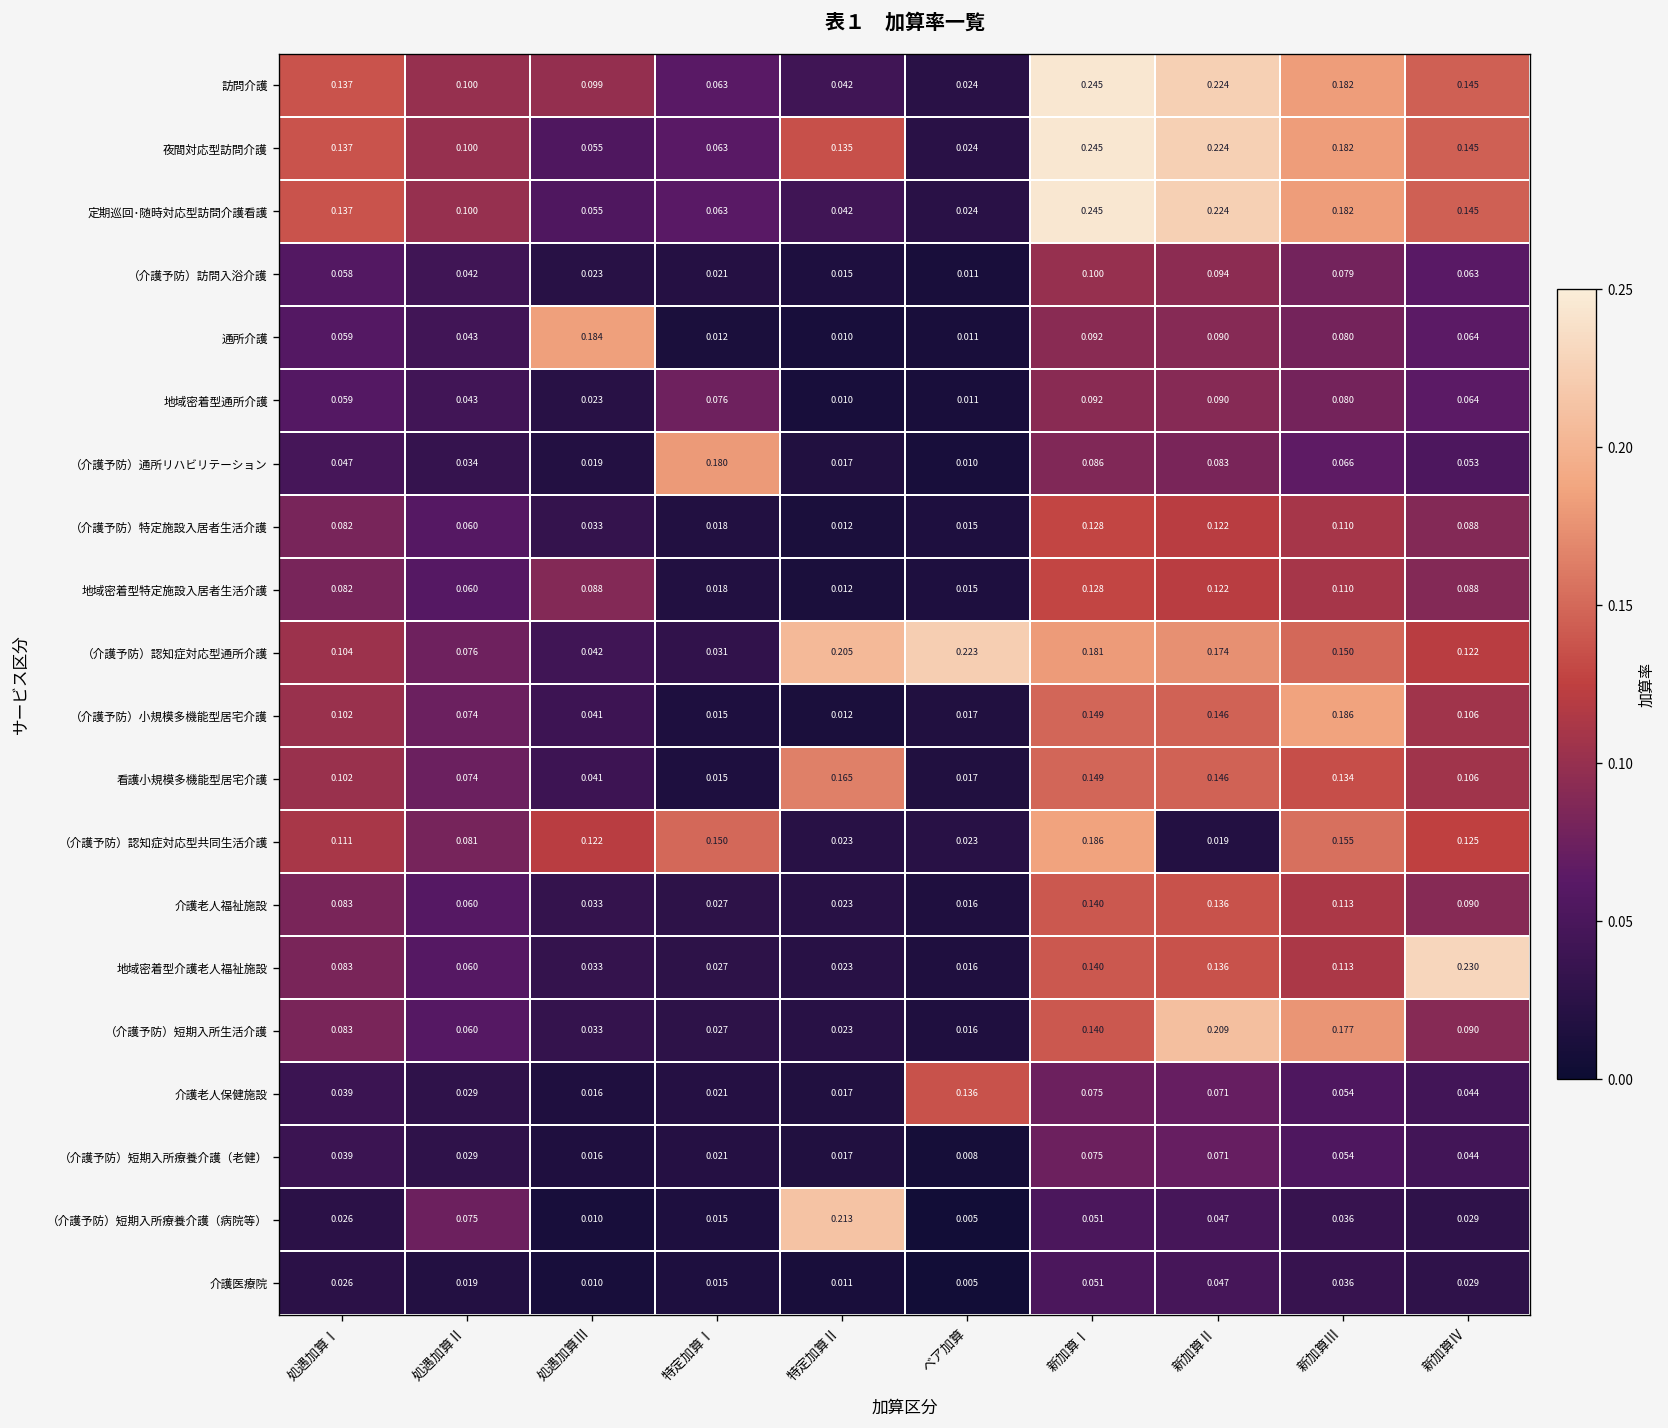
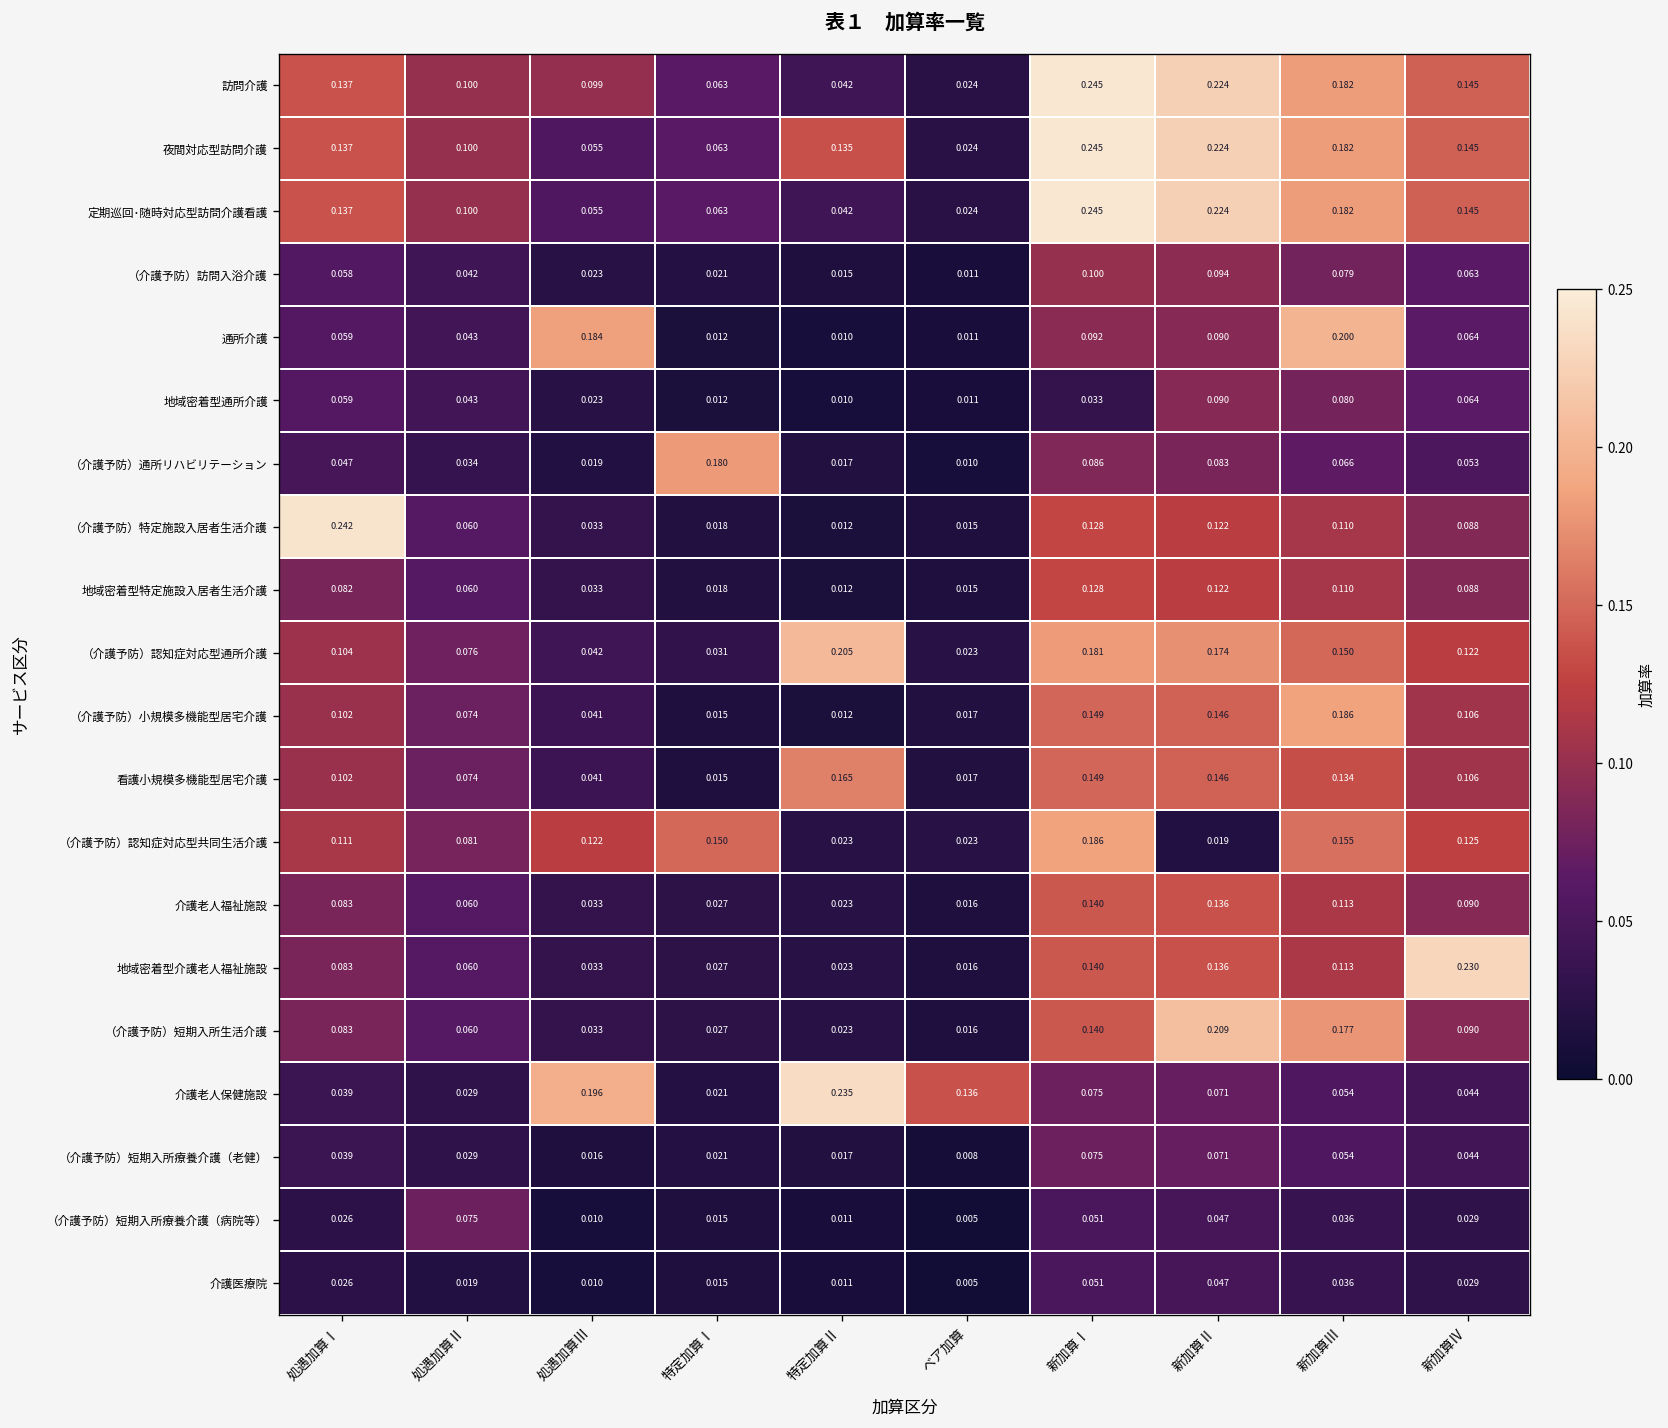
  {
    "訪問介護": {
      "処遇加算Ⅰ": 0.137,
      "処遇加算Ⅱ": 0.100,
      "処遇加算Ⅲ": 0.099,
      "特定加算Ⅰ": 0.063,
      "特定加算Ⅱ": 0.042,
      "ベア加算": 0.024,
      "新加算Ⅰ": 0.245,
      "新加算Ⅱ": 0.224,
      "新加算Ⅲ": 0.182,
      "新加算Ⅳ": 0.145
    },
    "夜間対応型訪問介護": {
      "処遇加算Ⅰ": 0.137,
      "処遇加算Ⅱ": 0.100,
      "処遇加算Ⅲ": 0.055,
      "特定加算Ⅰ": 0.063,
      "特定加算Ⅱ": 0.135,
      "ベア加算": 0.024,
      "新加算Ⅰ": 0.245,
      "新加算Ⅱ": 0.224,
      "新加算Ⅲ": 0.182,
      "新加算Ⅳ": 0.145
    },
    "定期巡回･随時対応型訪問介護看護": {
      "処遇加算Ⅰ": 0.137,
      "処遇加算Ⅱ": 0.100,
      "処遇加算Ⅲ": 0.055,
      "特定加算Ⅰ": 0.063,
      "特定加算Ⅱ": 0.042,
      "ベア加算": 0.024,
      "新加算Ⅰ": 0.245,
      "新加算Ⅱ": 0.224,
      "新加算Ⅲ": 0.182,
      "新加算Ⅳ": 0.145
    },
    "（介護予防）訪問入浴介護": {
      "処遇加算Ⅰ": 0.058,
      "処遇加算Ⅱ": 0.042,
      "処遇加算Ⅲ": 0.023,
      "特定加算Ⅰ": 0.021,
      "特定加算Ⅱ": 0.015,
      "ベア加算": 0.011,
      "新加算Ⅰ": 0.100,
      "新加算Ⅱ": 0.094,
      "新加算Ⅲ": 0.079,
      "新加算Ⅳ": 0.063
    },
    "通所介護": {
      "処遇加算Ⅰ": 0.059,
      "処遇加算Ⅱ": 0.043,
      "処遇加算Ⅲ": 0.184,
      "特定加算Ⅰ": 0.012,
      "特定加算Ⅱ": 0.010,
      "ベア加算": 0.011,
      "新加算Ⅰ": 0.092,
      "新加算Ⅱ": 0.090,
-     "新加算Ⅲ": 0.080,
+     "新加算Ⅲ": 0.200,
      "新加算Ⅳ": 0.064
    },
    "地域密着型通所介護": {
      "処遇加算Ⅰ": 0.059,
      "処遇加算Ⅱ": 0.043,
      "処遇加算Ⅲ": 0.023,
-     "特定加算Ⅰ": 0.076,
+     "特定加算Ⅰ": 0.012,
      "特定加算Ⅱ": 0.010,
      "ベア加算": 0.011,
-     "新加算Ⅰ": 0.092,
+     "新加算Ⅰ": 0.033,
      "新加算Ⅱ": 0.090,
      "新加算Ⅲ": 0.080,
      "新加算Ⅳ": 0.064
    },
    "（介護予防）通所リハビリテーション": {
      "処遇加算Ⅰ": 0.047,
      "処遇加算Ⅱ": 0.034,
      "処遇加算Ⅲ": 0.019,
      "特定加算Ⅰ": 0.180,
      "特定加算Ⅱ": 0.017,
      "ベア加算": 0.010,
      "新加算Ⅰ": 0.086,
      "新加算Ⅱ": 0.083,
      "新加算Ⅲ": 0.066,
      "新加算Ⅳ": 0.053
    },
    "（介護予防）特定施設入居者生活介護": {
-     "処遇加算Ⅰ": 0.082,
+     "処遇加算Ⅰ": 0.242,
      "処遇加算Ⅱ": 0.060,
      "処遇加算Ⅲ": 0.033,
      "特定加算Ⅰ": 0.018,
      "特定加算Ⅱ": 0.012,
      "ベア加算": 0.015,
      "新加算Ⅰ": 0.128,
      "新加算Ⅱ": 0.122,
      "新加算Ⅲ": 0.110,
      "新加算Ⅳ": 0.088
    },
    "地域密着型特定施設入居者生活介護": {
      "処遇加算Ⅰ": 0.082,
      "処遇加算Ⅱ": 0.060,
-     "処遇加算Ⅲ": 0.088,
+     "処遇加算Ⅲ": 0.033,
      "特定加算Ⅰ": 0.018,
      "特定加算Ⅱ": 0.012,
      "ベア加算": 0.015,
      "新加算Ⅰ": 0.128,
      "新加算Ⅱ": 0.122,
      "新加算Ⅲ": 0.110,
      "新加算Ⅳ": 0.088
    },
    "（介護予防）認知症対応型通所介護": {
      "処遇加算Ⅰ": 0.104,
      "処遇加算Ⅱ": 0.076,
      "処遇加算Ⅲ": 0.042,
      "特定加算Ⅰ": 0.031,
      "特定加算Ⅱ": 0.205,
-     "ベア加算": 0.223,
+     "ベア加算": 0.023,
      "新加算Ⅰ": 0.181,
      "新加算Ⅱ": 0.174,
      "新加算Ⅲ": 0.150,
      "新加算Ⅳ": 0.122
    },
    "（介護予防）小規模多機能型居宅介護": {
      "処遇加算Ⅰ": 0.102,
      "処遇加算Ⅱ": 0.074,
      "処遇加算Ⅲ": 0.041,
      "特定加算Ⅰ": 0.015,
      "特定加算Ⅱ": 0.012,
      "ベア加算": 0.017,
      "新加算Ⅰ": 0.149,
      "新加算Ⅱ": 0.146,
      "新加算Ⅲ": 0.186,
      "新加算Ⅳ": 0.106
    },
    "看護小規模多機能型居宅介護": {
      "処遇加算Ⅰ": 0.102,
      "処遇加算Ⅱ": 0.074,
      "処遇加算Ⅲ": 0.041,
      "特定加算Ⅰ": 0.015,
      "特定加算Ⅱ": 0.165,
      "ベア加算": 0.017,
      "新加算Ⅰ": 0.149,
      "新加算Ⅱ": 0.146,
      "新加算Ⅲ": 0.134,
      "新加算Ⅳ": 0.106
    },
    "（介護予防）認知症対応型共同生活介護": {
      "処遇加算Ⅰ": 0.111,
      "処遇加算Ⅱ": 0.081,
      "処遇加算Ⅲ": 0.122,
      "特定加算Ⅰ": 0.150,
      "特定加算Ⅱ": 0.023,
      "ベア加算": 0.023,
      "新加算Ⅰ": 0.186,
      "新加算Ⅱ": 0.019,
      "新加算Ⅲ": 0.155,
      "新加算Ⅳ": 0.125
    },
    "介護老人福祉施設": {
      "処遇加算Ⅰ": 0.083,
      "処遇加算Ⅱ": 0.060,
      "処遇加算Ⅲ": 0.033,
      "特定加算Ⅰ": 0.027,
      "特定加算Ⅱ": 0.023,
      "ベア加算": 0.016,
      "新加算Ⅰ": 0.140,
      "新加算Ⅱ": 0.136,
      "新加算Ⅲ": 0.113,
      "新加算Ⅳ": 0.090
    },
    "地域密着型介護老人福祉施設": {
      "処遇加算Ⅰ": 0.083,
      "処遇加算Ⅱ": 0.060,
      "処遇加算Ⅲ": 0.033,
      "特定加算Ⅰ": 0.027,
      "特定加算Ⅱ": 0.023,
      "ベア加算": 0.016,
      "新加算Ⅰ": 0.140,
      "新加算Ⅱ": 0.136,
      "新加算Ⅲ": 0.113,
      "新加算Ⅳ": 0.230
    },
    "（介護予防）短期入所生活介護": {
      "処遇加算Ⅰ": 0.083,
      "処遇加算Ⅱ": 0.060,
      "処遇加算Ⅲ": 0.033,
      "特定加算Ⅰ": 0.027,
      "特定加算Ⅱ": 0.023,
      "ベア加算": 0.016,
      "新加算Ⅰ": 0.140,
      "新加算Ⅱ": 0.209,
      "新加算Ⅲ": 0.177,
      "新加算Ⅳ": 0.090
    },
    "介護老人保健施設": {
      "処遇加算Ⅰ": 0.039,
      "処遇加算Ⅱ": 0.029,
-     "処遇加算Ⅲ": 0.016,
+     "処遇加算Ⅲ": 0.196,
      "特定加算Ⅰ": 0.021,
-     "特定加算Ⅱ": 0.017,
+     "特定加算Ⅱ": 0.235,
      "ベア加算": 0.136,
      "新加算Ⅰ": 0.075,
      "新加算Ⅱ": 0.071,
      "新加算Ⅲ": 0.054,
      "新加算Ⅳ": 0.044
    },
    "（介護予防）短期入所療養介護（老健）": {
      "処遇加算Ⅰ": 0.039,
      "処遇加算Ⅱ": 0.029,
      "処遇加算Ⅲ": 0.016,
      "特定加算Ⅰ": 0.021,
      "特定加算Ⅱ": 0.017,
      "ベア加算": 0.008,
      "新加算Ⅰ": 0.075,
      "新加算Ⅱ": 0.071,
      "新加算Ⅲ": 0.054,
      "新加算Ⅳ": 0.044
    },
    "（介護予防）短期入所療養介護（病院等）": {
      "処遇加算Ⅰ": 0.026,
      "処遇加算Ⅱ": 0.075,
      "処遇加算Ⅲ": 0.010,
      "特定加算Ⅰ": 0.015,
-     "特定加算Ⅱ": 0.213,
+     "特定加算Ⅱ": 0.011,
      "ベア加算": 0.005,
      "新加算Ⅰ": 0.051,
      "新加算Ⅱ": 0.047,
      "新加算Ⅲ": 0.036,
      "新加算Ⅳ": 0.029
    },
    "介護医療院": {
      "処遇加算Ⅰ": 0.026,
      "処遇加算Ⅱ": 0.019,
      "処遇加算Ⅲ": 0.010,
      "特定加算Ⅰ": 0.015,
      "特定加算Ⅱ": 0.011,
      "ベア加算": 0.005,
      "新加算Ⅰ": 0.051,
      "新加算Ⅱ": 0.047,
      "新加算Ⅲ": 0.036,
      "新加算Ⅳ": 0.029
    }
  }
